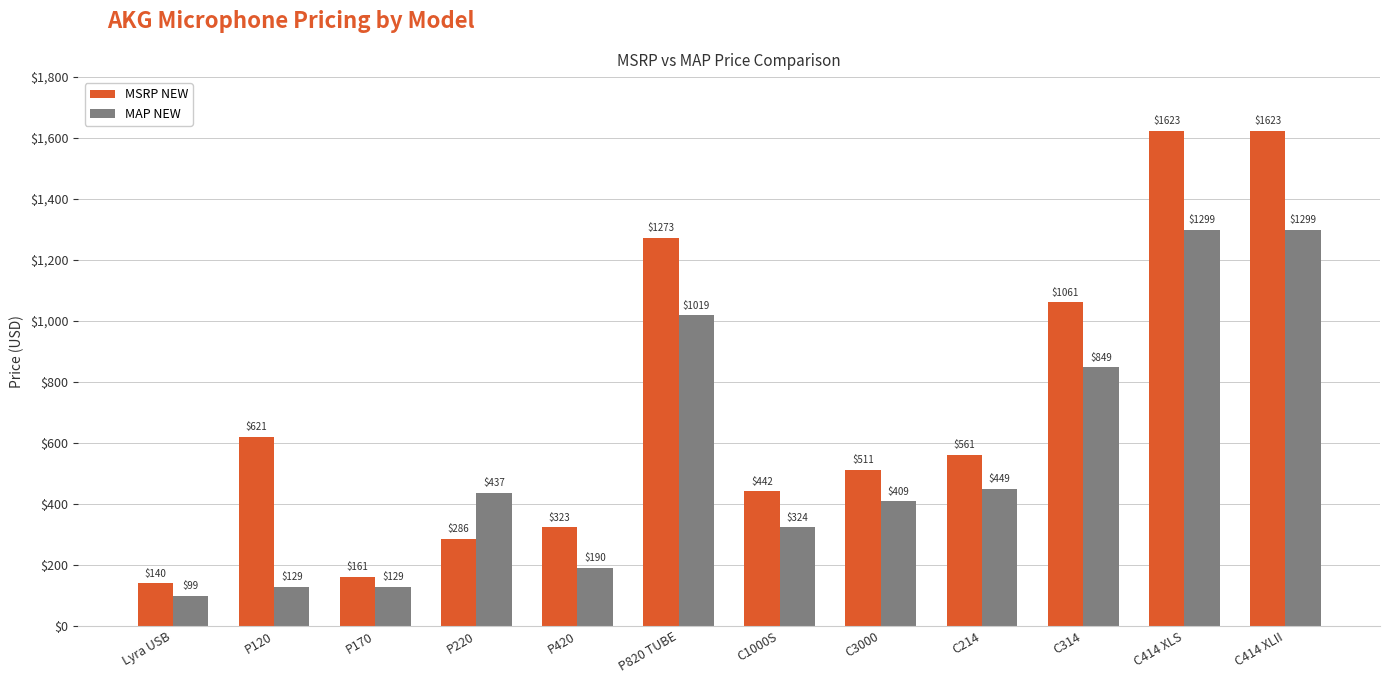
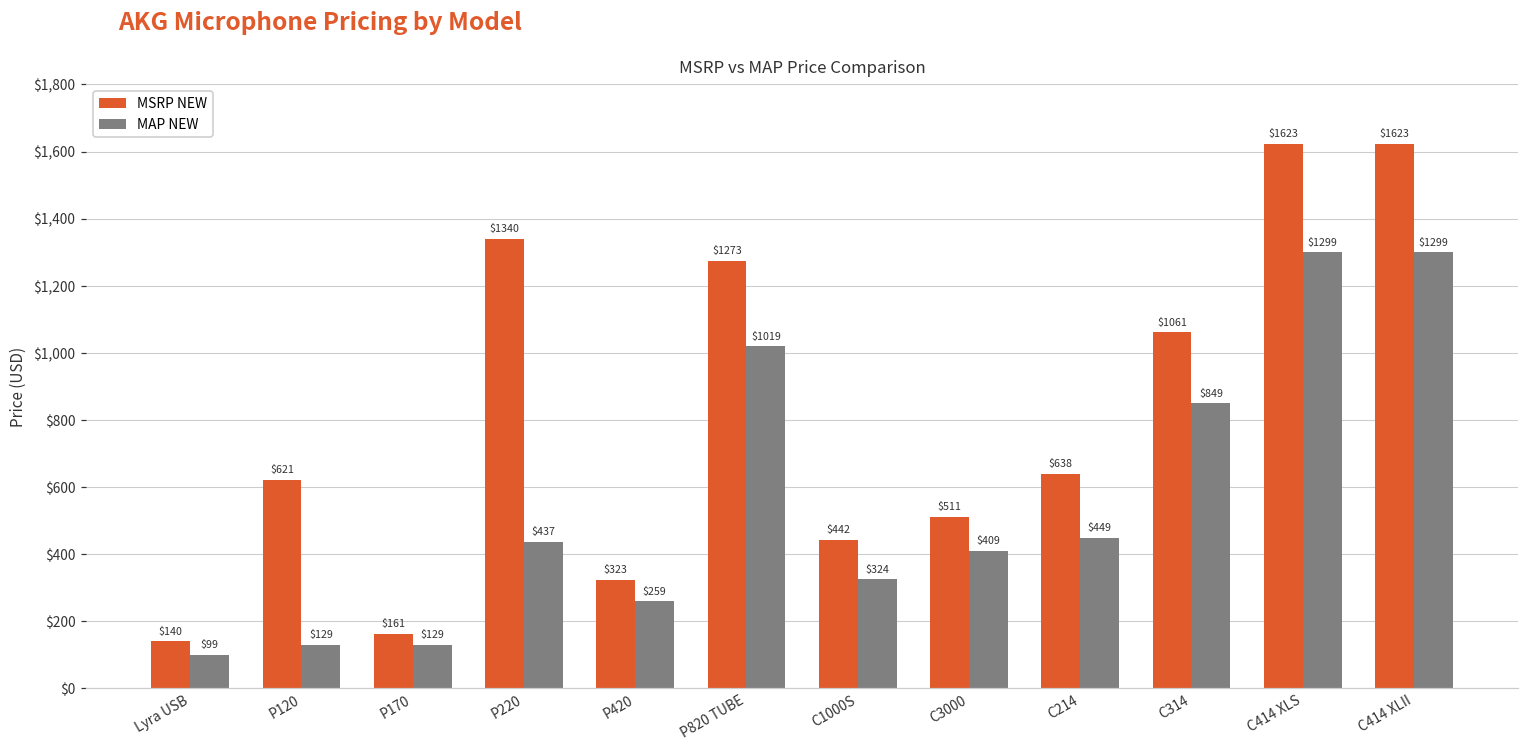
  {
    "MSRP NEW": {
      "Lyra USB": "$140",
      "P120": "$621",
      "P170": "$161",
-     "P220": "$286",
+     "P220": "$1340",
      "C1000S": "$442",
      "C3000": "$511",
-     "C214": "$561",
+     "C214": "$638",
      "C314": "$1061"
    },
    "MAP NEW": {
      "Lyra USB": "$99",
      "P120": "$129",
      "P170": "$129",
      "P220": "$437",
-     "P420": "$190",
+     "P420": "$259",
      "P820 TUBE": "$1019",
      "C1000S": "$324",
      "C3000": "$409",
      "C214": "$449",
      "C314": "$849",
      "C414 XLS": "$1299",
      "C414 XLII": "$1299"
    }
  }
